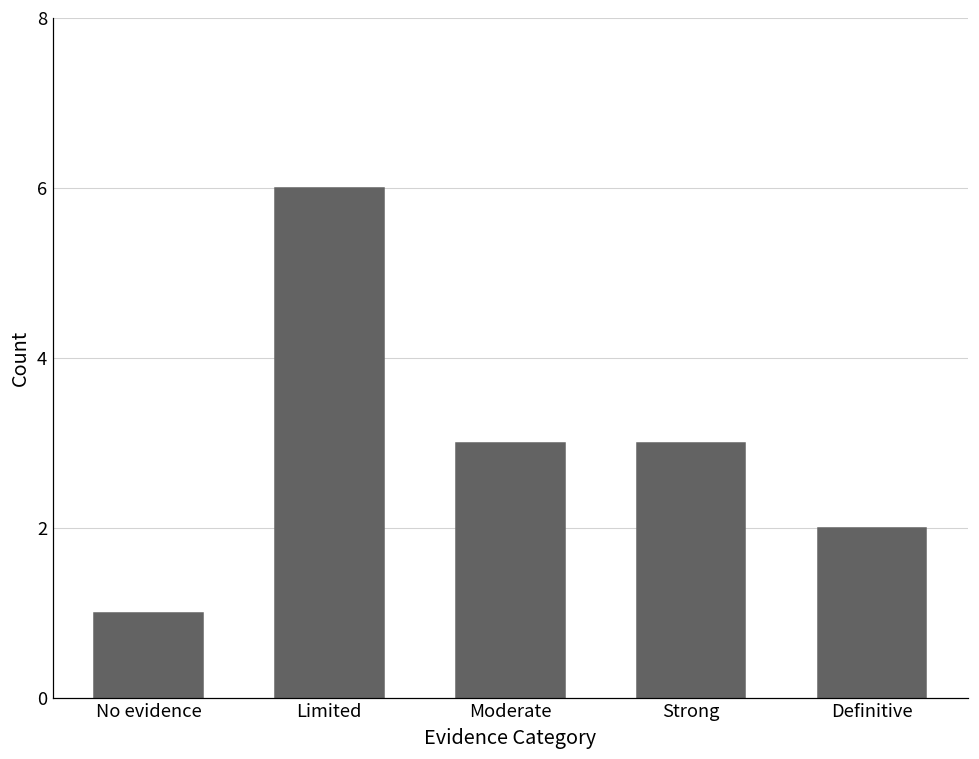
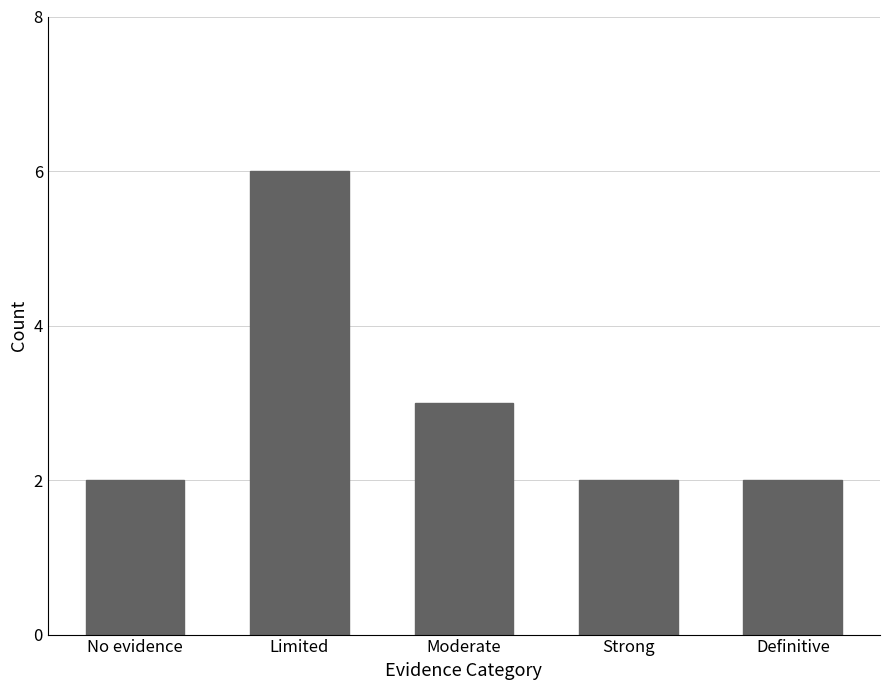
  {
-   "No evidence": 1,
+   "No evidence": 2,
    "Limited": 6,
    "Moderate": 3,
-   "Strong": 3,
+   "Strong": 2,
    "Definitive": 2
  }
